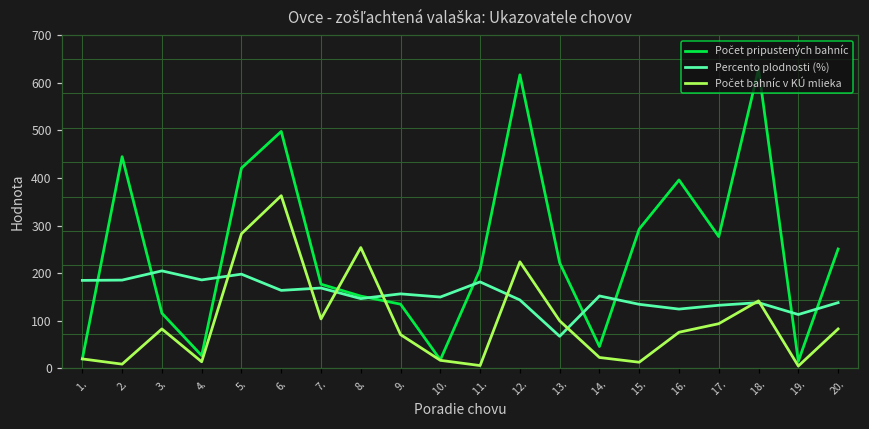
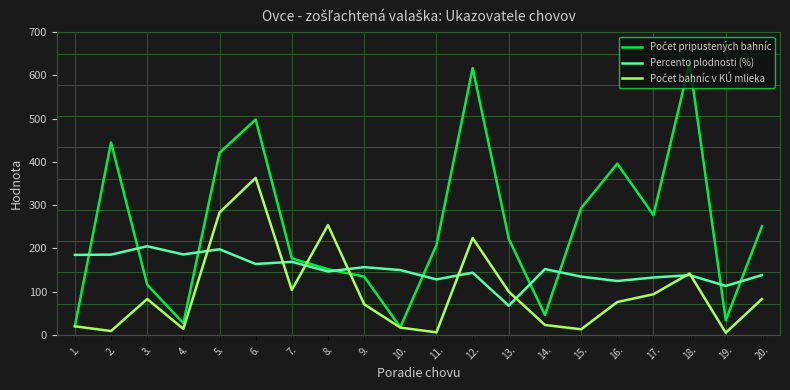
  {
    "Počet pripustených bahníc": {
      "2.": 450,
      "3.": 120,
      "4.": 30,
      "5.": 420,
      "6.": 500,
      "7.": 180,
      "9.": 140,
      "11.": 210,
      "12.": 620,
      "13.": 220,
      "14.": 50,
      "15.": 290,
      "16.": 400,
      "17.": 280,
-     "19.": 20,
+     "19.": 30,
      "20.": 250
    },
    "Percento plodnosti (%)": {
      "1.": 190,
      "2.": 190,
      "3.": 210,
      "4.": 190,
      "5.": 200,
      "6.": 160,
      "7.": 170,
      "9.": 160,
      "10.": 150,
-     "11.": 180,
+     "11.": 130,
      "12.": 140,
      "13.": 70,
      "14.": 150,
      "15.": 130,
      "16.": 120,
      "17.": 130,
      "19.": 110,
      "20.": 140
    },
    "Počet bahníc v KÚ mlieka": {
      "2.": 10,
      "3.": 80,
      "4.": 10,
      "5.": 280,
      "6.": 360,
      "7.": 100,
      "8.": 250,
      "9.": 70,
      "11.": 10,
      "12.": 220,
      "13.": 100,
      "14.": 20,
      "15.": 10,
      "16.": 80,
      "17.": 90,
      "19.": 10,
      "20.": 80
    }
  }
